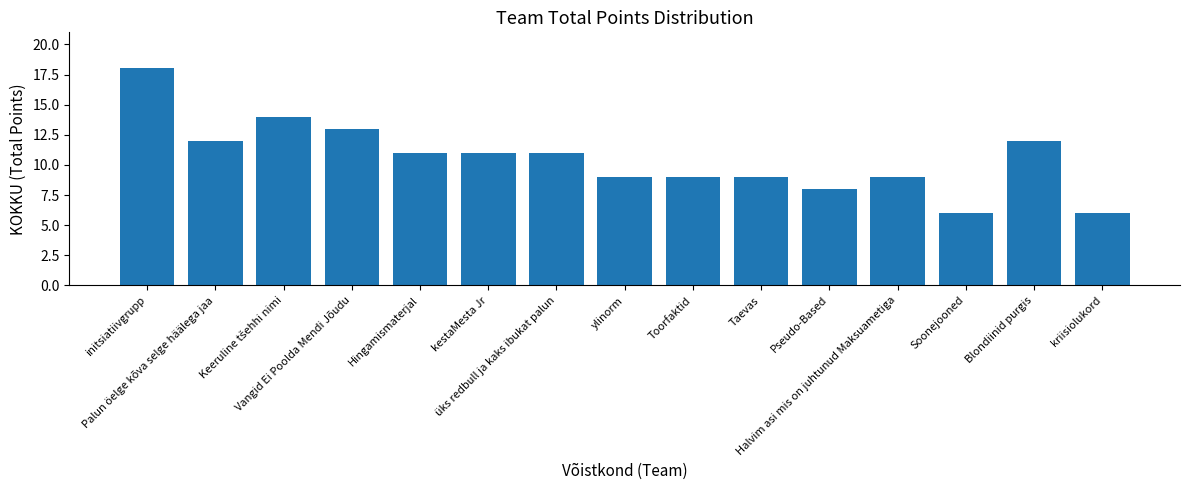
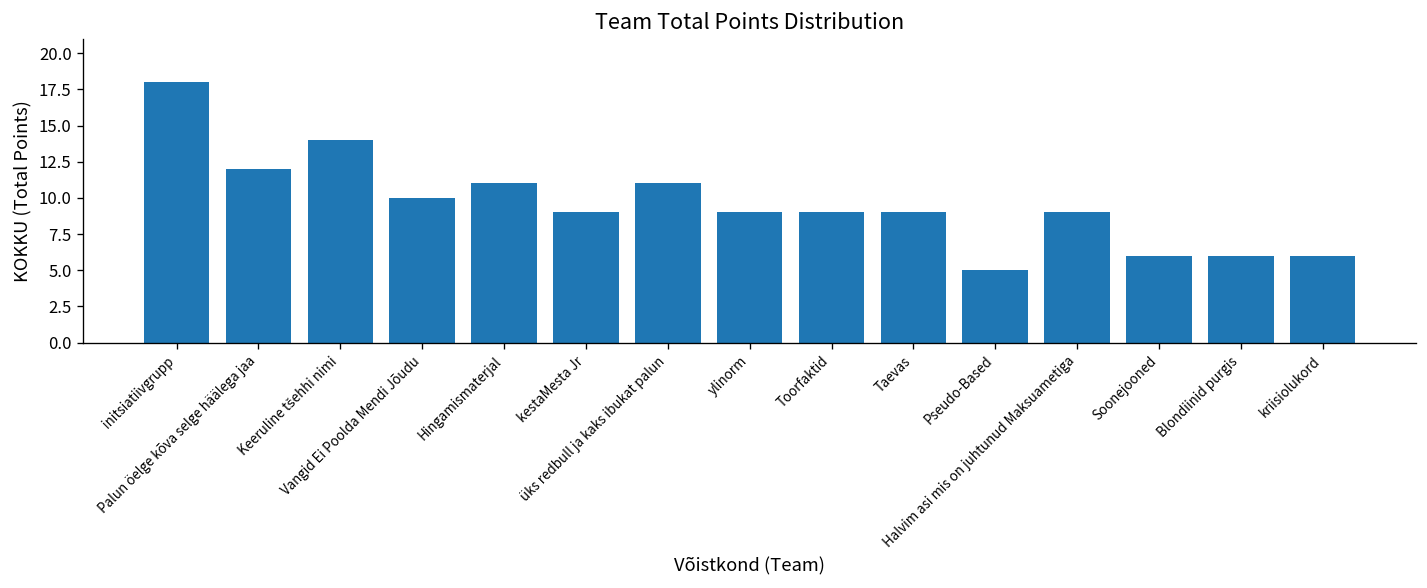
  {
    "initsiatiivgrupp": 18,
    "Palun öelge kõva selge häälega jaa": 12,
    "Keeruline tšehhi nimi": 14,
-   "Vangid Ei Poolda Mendi Jõudu": 13,
+   "Vangid Ei Poolda Mendi Jõudu": 10,
    "Hingamismaterjal": 11,
-   "kestaMesta Jr": 11,
+   "kestaMesta Jr": 9,
    "üks redbull ja kaks ibukat palun": 11,
    "ylinorm": 9,
    "Toorfaktid": 9,
    "Taevas": 9,
-   "Pseudo-Based": 8,
+   "Pseudo-Based": 5,
    "Halvim asi mis on juhtunud Maksuametiga": 9,
    "Soonejooned": 6,
-   "Blondiinid purgis": 12,
+   "Blondiinid purgis": 6,
    "kriisiolukord": 6
  }
